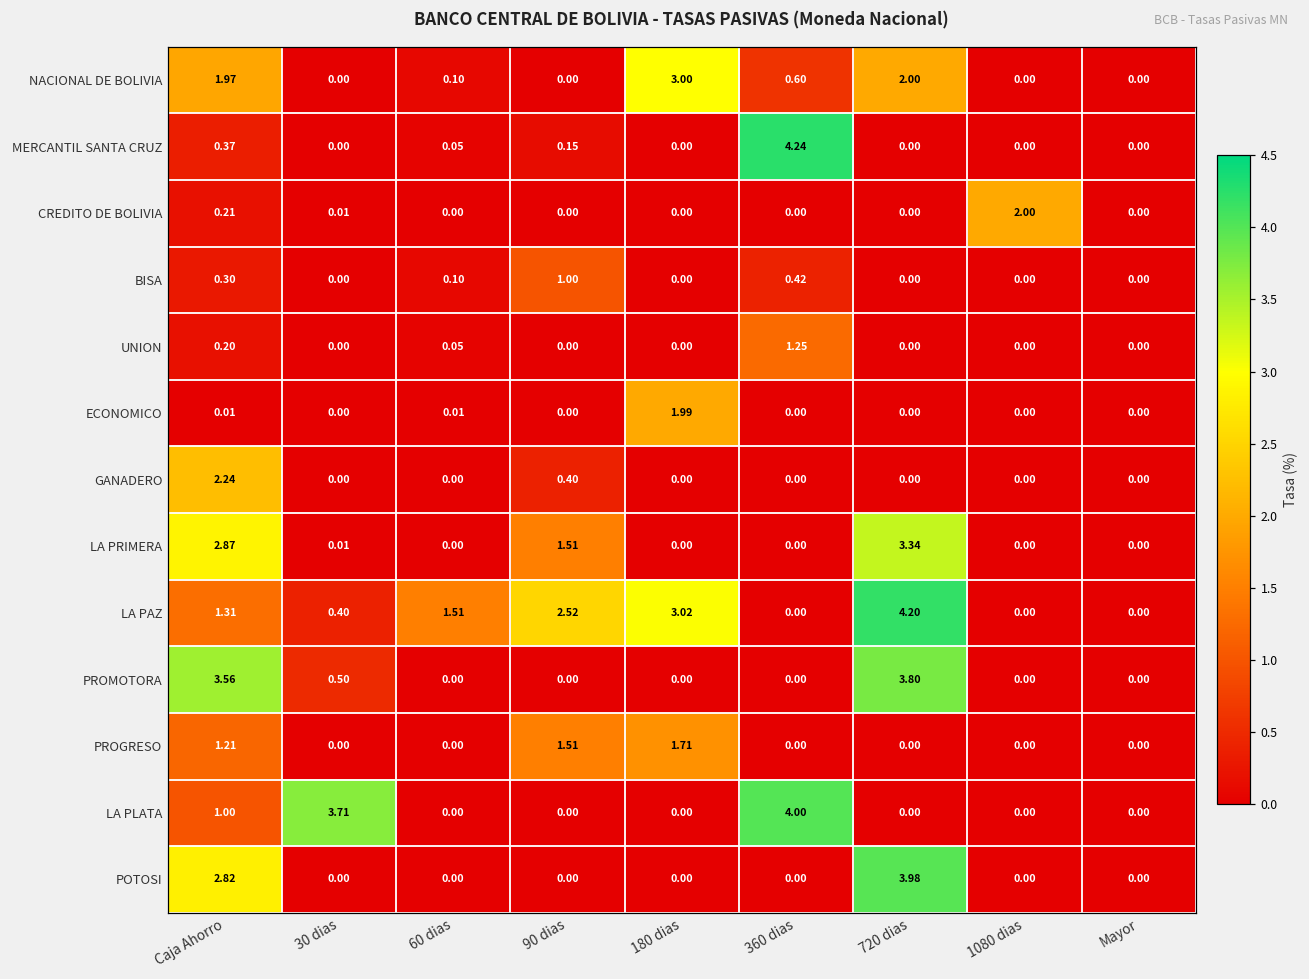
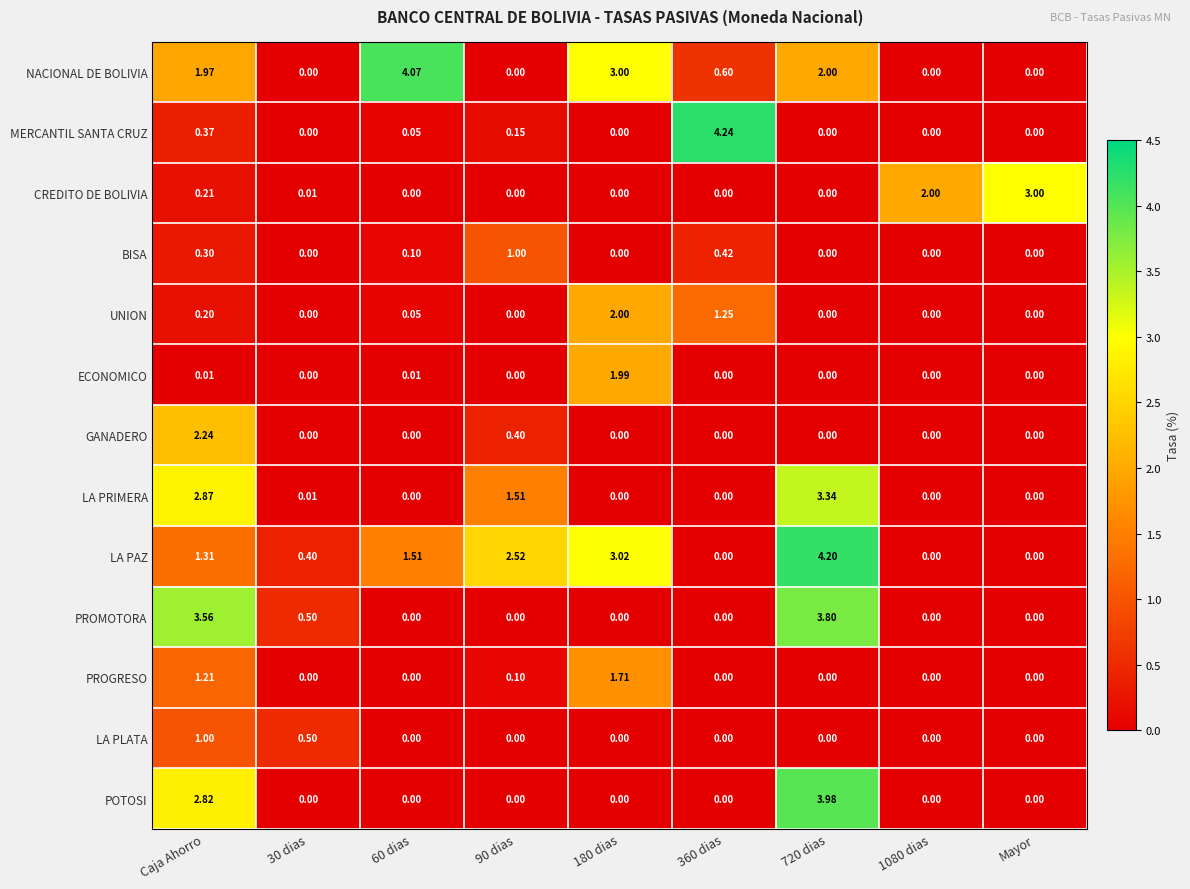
  {
    "NACIONAL DE BOLIVIA": {
      "Caja Ahorro": 1.97,
      "30 dias": 0.00,
-     "60 dias": 0.10,
+     "60 dias": 4.07,
      "90 dias": 0.00,
      "180 dias": 3.00,
      "360 dias": 0.60,
      "720 dias": 2.00,
      "1080 dias": 0.00,
      "Mayor": 0.00
    },
    "MERCANTIL SANTA CRUZ": {
      "Caja Ahorro": 0.37,
      "30 dias": 0.00,
      "60 dias": 0.05,
      "90 dias": 0.15,
      "180 dias": 0.00,
      "360 dias": 4.24,
      "720 dias": 0.00,
      "1080 dias": 0.00,
      "Mayor": 0.00
    },
    "CREDITO DE BOLIVIA": {
      "Caja Ahorro": 0.21,
      "30 dias": 0.01,
      "60 dias": 0.00,
      "90 dias": 0.00,
      "180 dias": 0.00,
      "360 dias": 0.00,
      "720 dias": 0.00,
      "1080 dias": 2.00,
-     "Mayor": 0.00
+     "Mayor": 3.00
    },
    "BISA": {
      "Caja Ahorro": 0.30,
      "30 dias": 0.00,
      "60 dias": 0.10,
      "90 dias": 1.00,
      "180 dias": 0.00,
      "360 dias": 0.42,
      "720 dias": 0.00,
      "1080 dias": 0.00,
      "Mayor": 0.00
    },
    "UNION": {
      "Caja Ahorro": 0.20,
      "30 dias": 0.00,
      "60 dias": 0.05,
      "90 dias": 0.00,
-     "180 dias": 0.00,
+     "180 dias": 2.00,
      "360 dias": 1.25,
      "720 dias": 0.00,
      "1080 dias": 0.00,
      "Mayor": 0.00
    },
    "ECONOMICO": {
      "Caja Ahorro": 0.01,
      "30 dias": 0.00,
      "60 dias": 0.01,
      "90 dias": 0.00,
      "180 dias": 1.99,
      "360 dias": 0.00,
      "720 dias": 0.00,
      "1080 dias": 0.00,
      "Mayor": 0.00
    },
    "GANADERO": {
      "Caja Ahorro": 2.24,
      "30 dias": 0.00,
      "60 dias": 0.00,
      "90 dias": 0.40,
      "180 dias": 0.00,
      "360 dias": 0.00,
      "720 dias": 0.00,
      "1080 dias": 0.00,
      "Mayor": 0.00
    },
    "LA PRIMERA": {
      "Caja Ahorro": 2.87,
      "30 dias": 0.01,
      "60 dias": 0.00,
      "90 dias": 1.51,
      "180 dias": 0.00,
      "360 dias": 0.00,
      "720 dias": 3.34,
      "1080 dias": 0.00,
      "Mayor": 0.00
    },
    "LA PAZ": {
      "Caja Ahorro": 1.31,
      "30 dias": 0.40,
      "60 dias": 1.51,
      "90 dias": 2.52,
      "180 dias": 3.02,
      "360 dias": 0.00,
      "720 dias": 4.20,
      "1080 dias": 0.00,
      "Mayor": 0.00
    },
    "PROMOTORA": {
      "Caja Ahorro": 3.56,
      "30 dias": 0.50,
      "60 dias": 0.00,
      "90 dias": 0.00,
      "180 dias": 0.00,
      "360 dias": 0.00,
      "720 dias": 3.80,
      "1080 dias": 0.00,
      "Mayor": 0.00
    },
    "PROGRESO": {
      "Caja Ahorro": 1.21,
      "30 dias": 0.00,
      "60 dias": 0.00,
-     "90 dias": 1.51,
+     "90 dias": 0.10,
      "180 dias": 1.71,
      "360 dias": 0.00,
      "720 dias": 0.00,
      "1080 dias": 0.00,
      "Mayor": 0.00
    },
    "LA PLATA": {
      "Caja Ahorro": 1.00,
-     "30 dias": 3.71,
+     "30 dias": 0.50,
      "60 dias": 0.00,
      "90 dias": 0.00,
      "180 dias": 0.00,
-     "360 dias": 4.00,
+     "360 dias": 0.00,
      "720 dias": 0.00,
      "1080 dias": 0.00,
      "Mayor": 0.00
    },
    "POTOSI": {
      "Caja Ahorro": 2.82,
      "30 dias": 0.00,
      "60 dias": 0.00,
      "90 dias": 0.00,
      "180 dias": 0.00,
      "360 dias": 0.00,
      "720 dias": 3.98,
      "1080 dias": 0.00,
      "Mayor": 0.00
    }
  }
